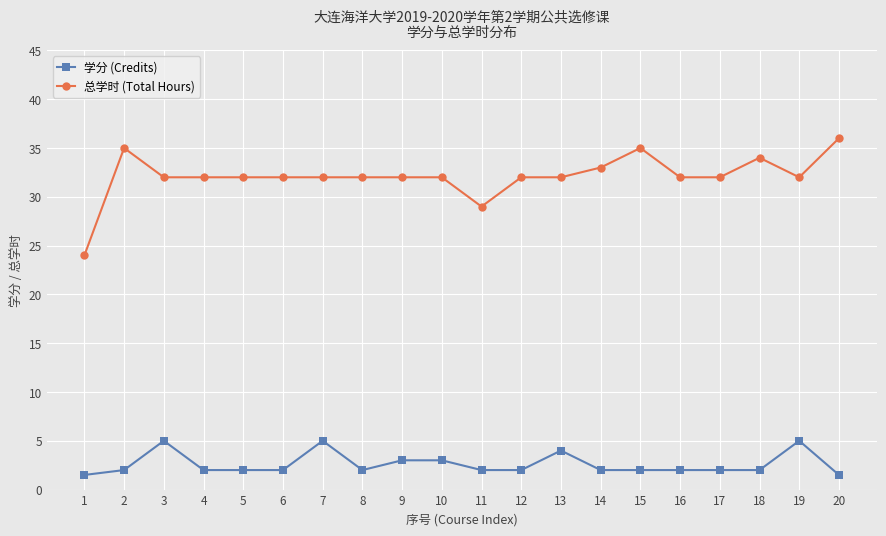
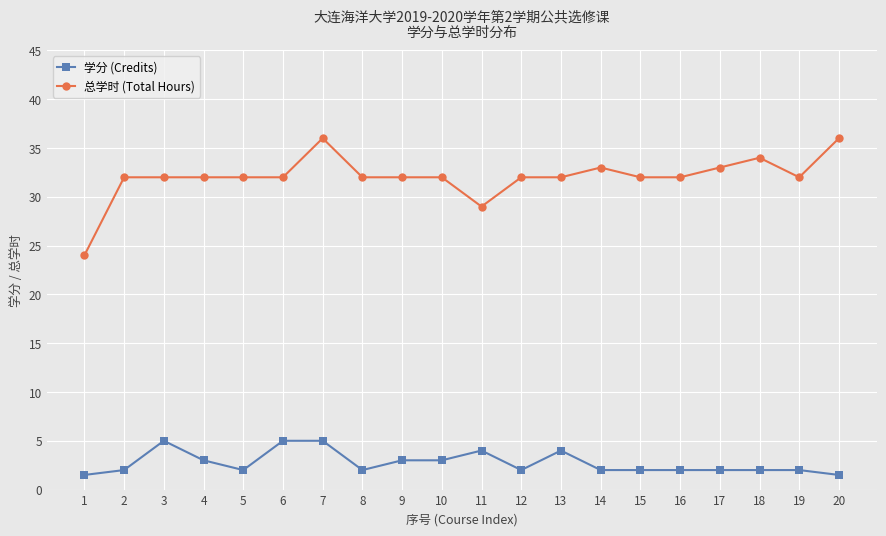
  {
    "学分 (Credits)": {
      "1": 2,
      "2": 2,
      "3": 5,
-     "4": 2,
+     "4": 3,
      "5": 2,
-     "6": 2,
+     "6": 5,
      "7": 5,
      "8": 2,
      "9": 3,
      "10": 3,
-     "11": 2,
+     "11": 4,
      "12": 2,
      "13": 4,
      "14": 2,
      "15": 2,
      "16": 2,
      "17": 2,
      "18": 2,
-     "19": 5,
+     "19": 2,
      "20": 2
    },
    "总学时 (Total Hours)": {
      "1": 24,
-     "2": 35,
+     "2": 32,
      "3": 32,
      "4": 32,
      "5": 32,
      "6": 32,
-     "7": 32,
+     "7": 36,
      "8": 32,
      "9": 32,
      "10": 32,
      "11": 29,
      "12": 32,
      "13": 32,
      "14": 33,
-     "15": 35,
+     "15": 32,
      "16": 32,
-     "17": 32,
+     "17": 33,
      "18": 34,
      "19": 32,
      "20": 36
    }
  }
